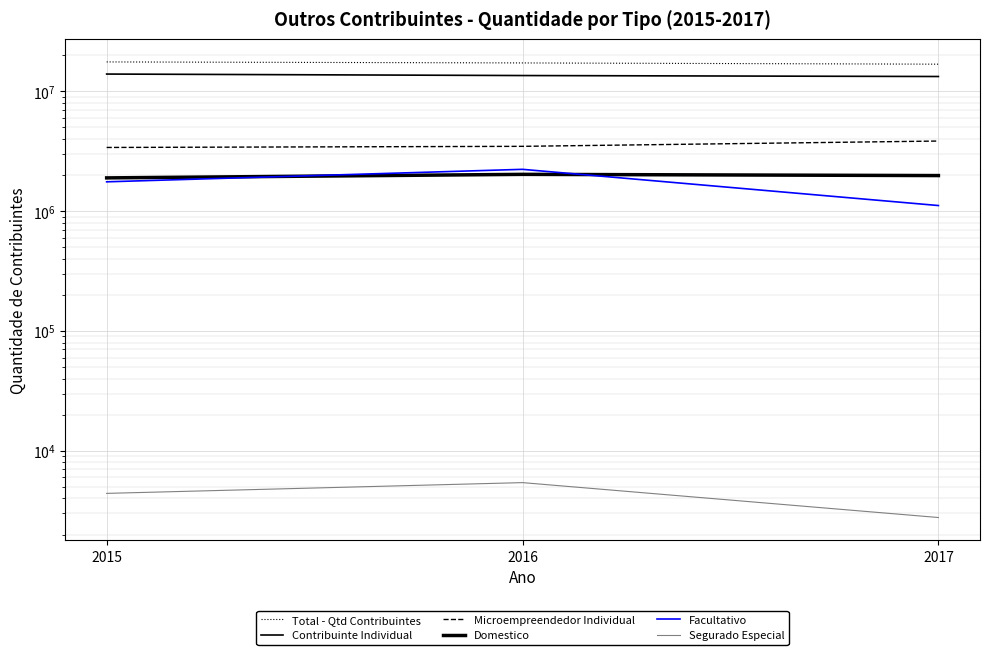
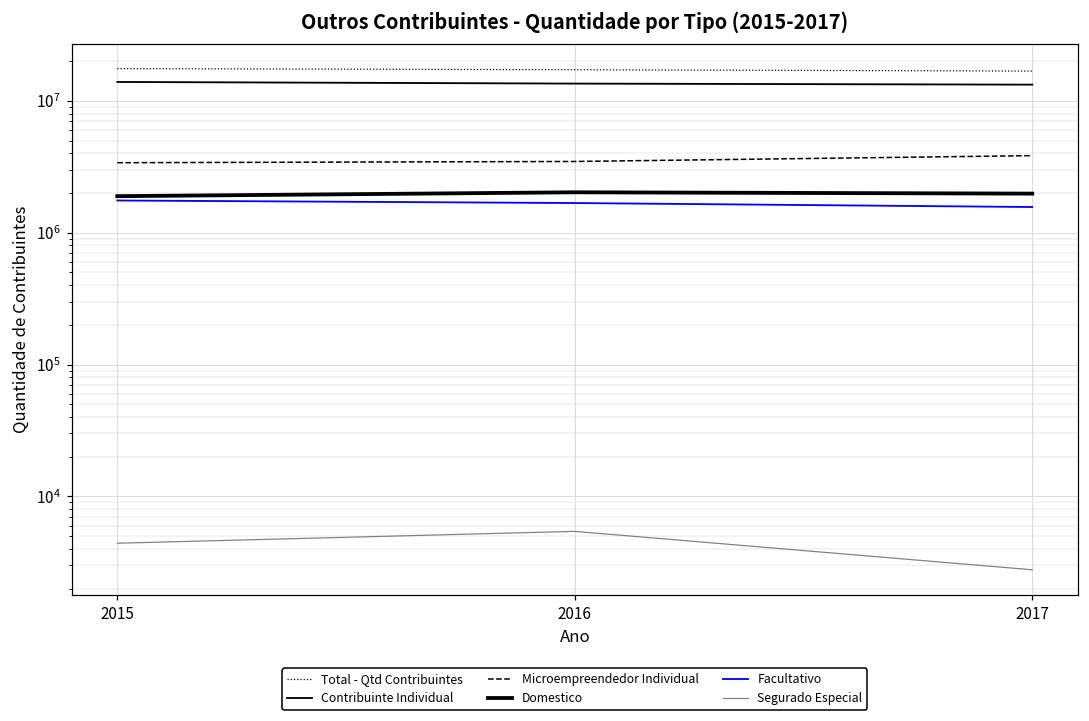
  {
    "Facultativo": {
      "2015": 1800000,
-     "2016": 2200000,
-     "2017": 1100000
+     "2016": 1700000,
+     "2017": 1600000
    },
    "Segurado Especial": {
      "2015": 4400,
      "2016": 5000,
      "2017": 2800
    }
  }
